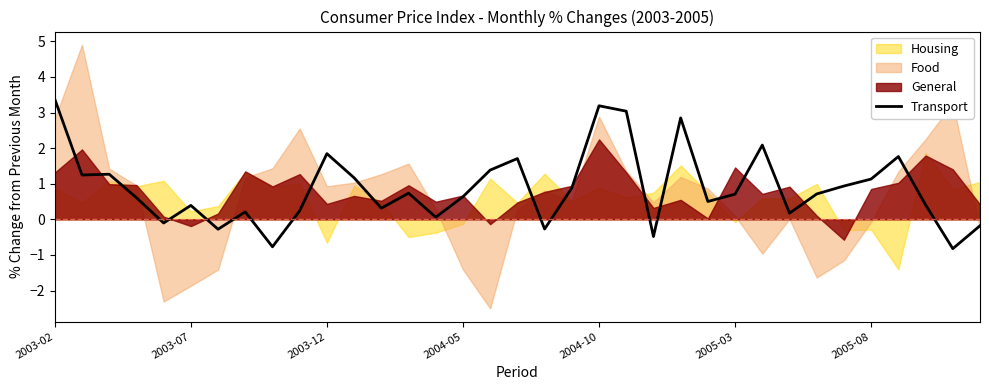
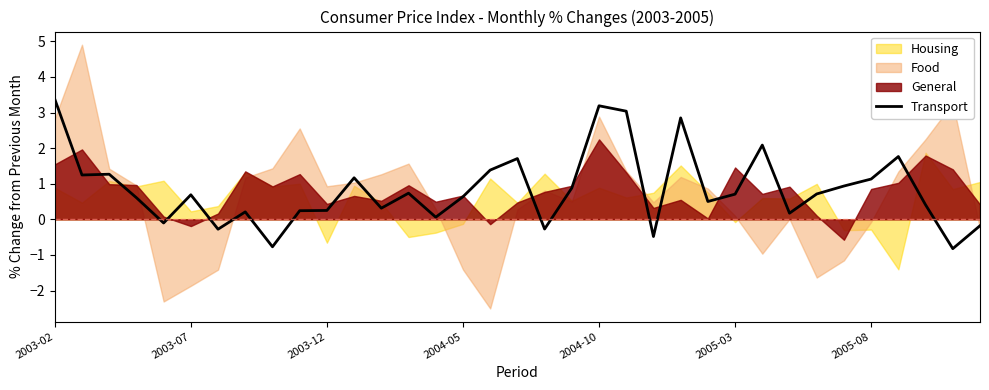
  {
    "Transport": {
      "2003-02": 3.4,
-     "2003-07": 0.4,
-     "2003-12": 1.8,
+     "2003-07": 0.7,
+     "2003-12": 0.2,
      "2004-10": 3.2,
      "2005-03": 0.7,
      "2005-08": 1.1
    },
    "Housing": {
      "2003-02": 0.9,
      "2003-07": 0.2,
      "2004-10": 0.9
    },
    "Food": {
      "2003-02": 2.8,
      "2003-12": 0.9,
      "2004-10": 2.9,
      "2005-03": 0.1
    },
    "General": {
-     "2003-02": 1.3,
+     "2003-02": 1.5,
      "2003-12": 0.4,
      "2004-10": 2.2,
      "2005-03": 1.5,
      "2005-08": 0.9
    }
  }
